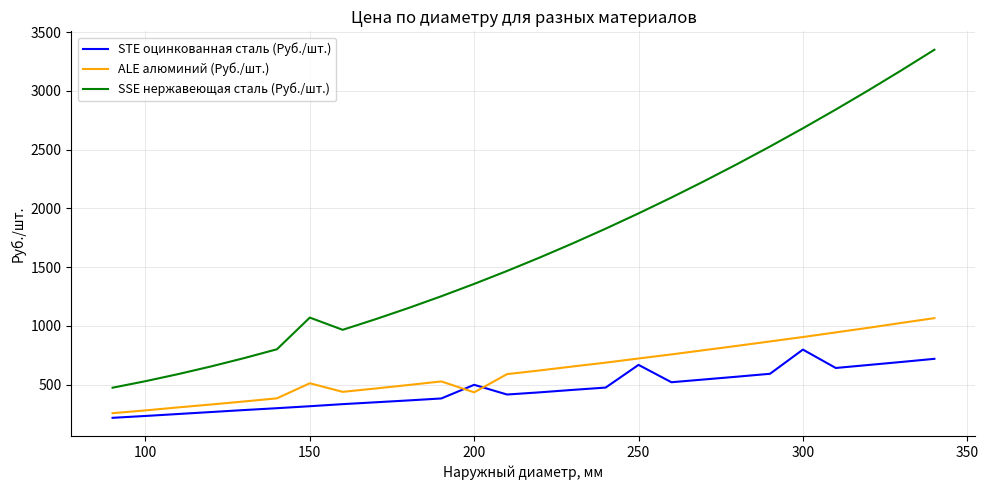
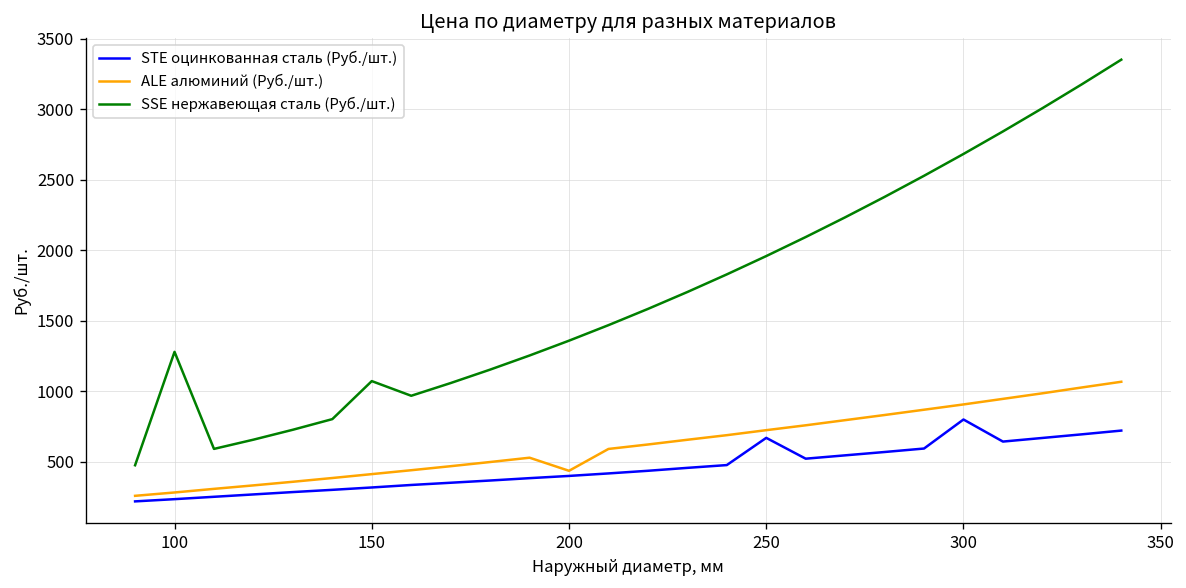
  {
    "STE оцинкованная сталь (Руб./шт.)": {
      "100": 230,
      "150": 320,
-     "200": 500,
+     "200": 400,
      "250": 670,
      "300": 800
    },
    "ALE алюминий (Руб./шт.)": {
      "100": 280,
-     "150": 510,
+     "150": 410,
      "200": 430,
      "250": 720,
      "300": 910
    },
    "SSE нержавеющая сталь (Руб./шт.)": {
-     "100": 530,
+     "100": 1280,
      "150": 1070,
      "200": 1360,
      "250": 1960,
      "300": 2680
    }
  }
